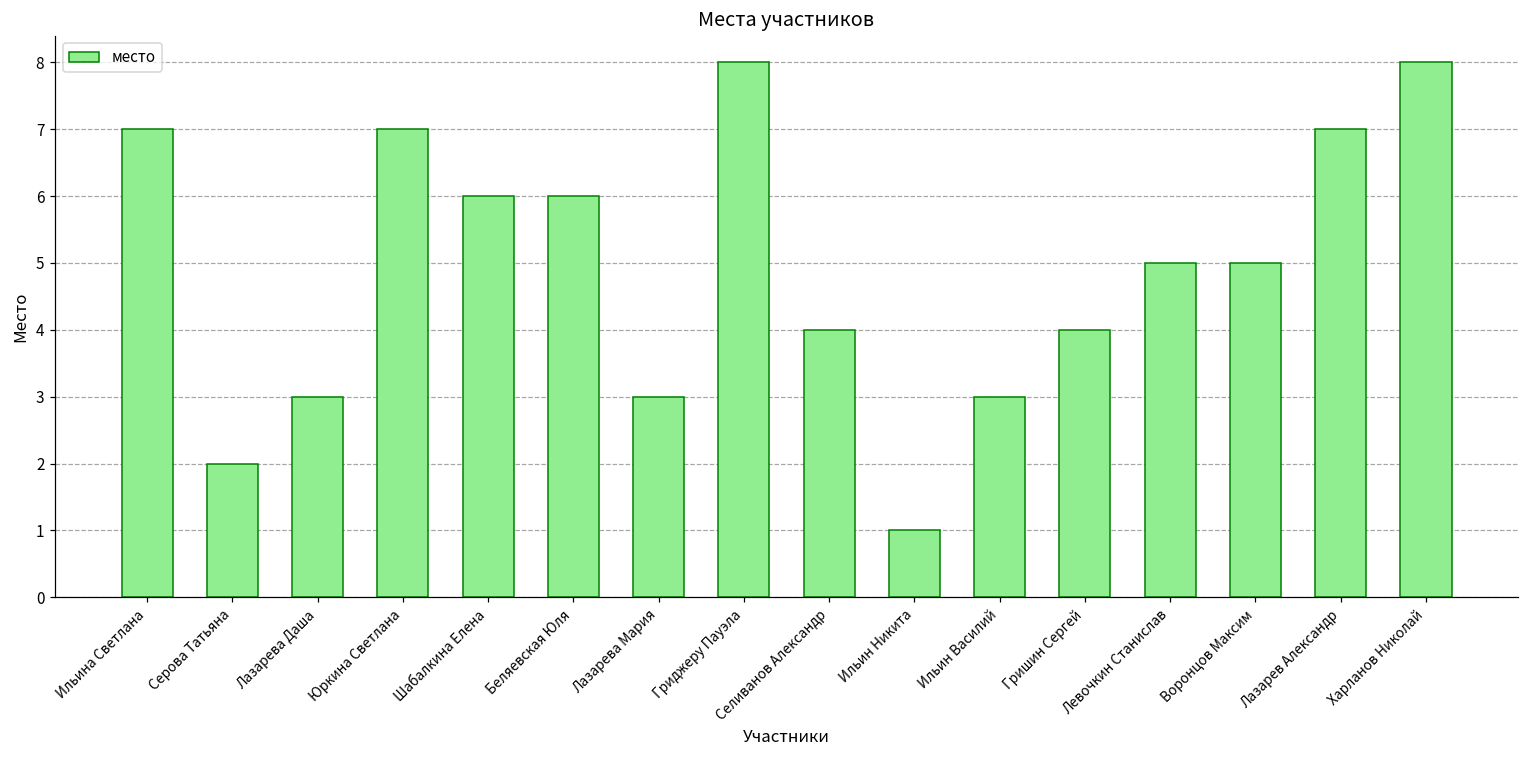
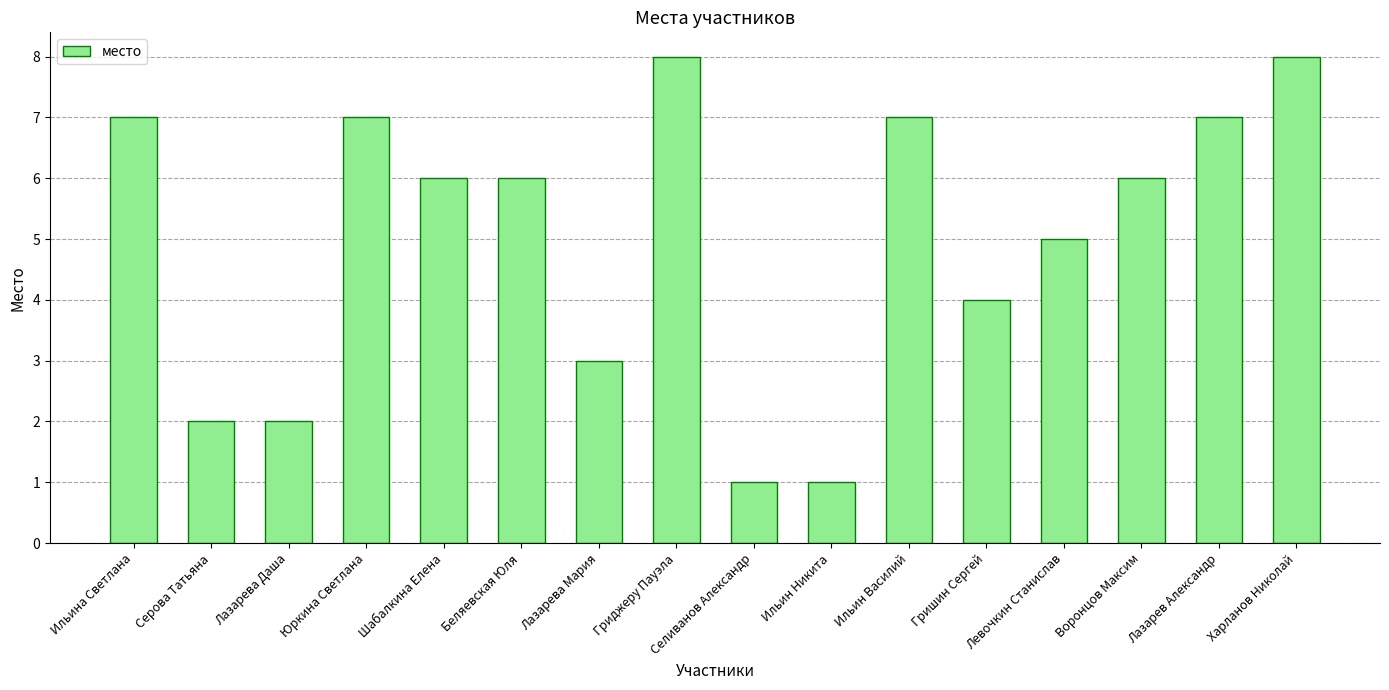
  {
    "Ильина Светлана": 7,
    "Серова Татьяна": 2,
-   "Лазарева Даша": 3,
+   "Лазарева Даша": 2,
    "Юркина Светлана": 7,
    "Шабалкина Елена": 6,
    "Беляевская Юля": 6,
    "Лазарева Мария": 3,
    "Гриджеру Пауэла": 8,
-   "Селиванов Александр": 4,
+   "Селиванов Александр": 1,
    "Ильин Никита": 1,
-   "Ильин Василий": 3,
+   "Ильин Василий": 7,
    "Гришин Сергей": 4,
    "Левочкин Станислав": 5,
-   "Воронцов Максим": 5,
+   "Воронцов Максим": 6,
    "Лазарев Александр": 7,
    "Харланов Николай": 8
  }
